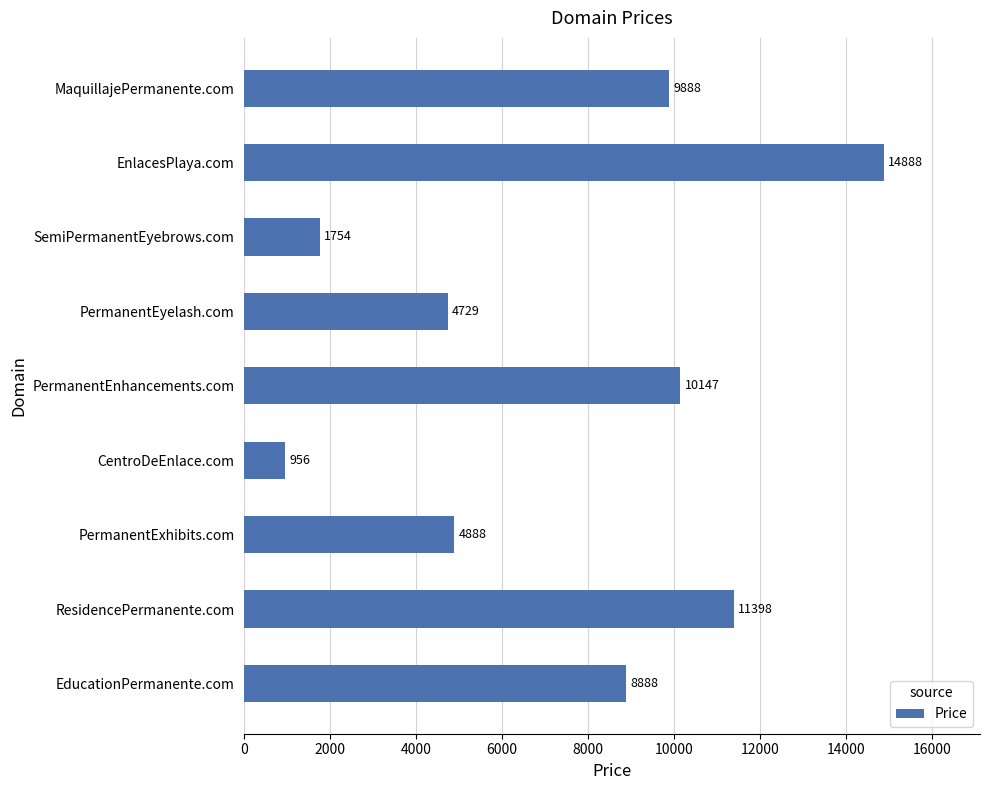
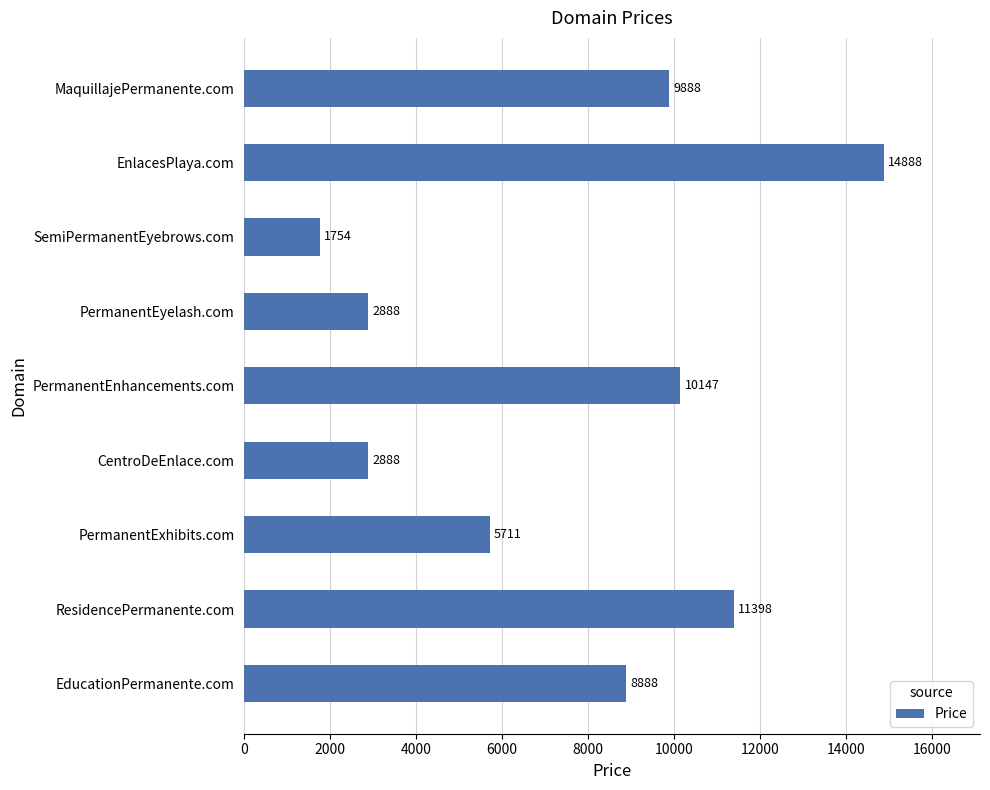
  {
    "MaquillajePermanente.com": 9888,
    "EnlacesPlaya.com": 14888,
    "SemiPermanentEyebrows.com": 1754,
-   "PermanentEyelash.com": 4729,
+   "PermanentEyelash.com": 2888,
    "PermanentEnhancements.com": 10147,
-   "CentroDeEnlace.com": 956,
-   "PermanentExhibits.com": 4888,
+   "CentroDeEnlace.com": 2888,
+   "PermanentExhibits.com": 5711,
    "ResidencePermanente.com": 11398,
    "EducationPermanente.com": 8888
  }
